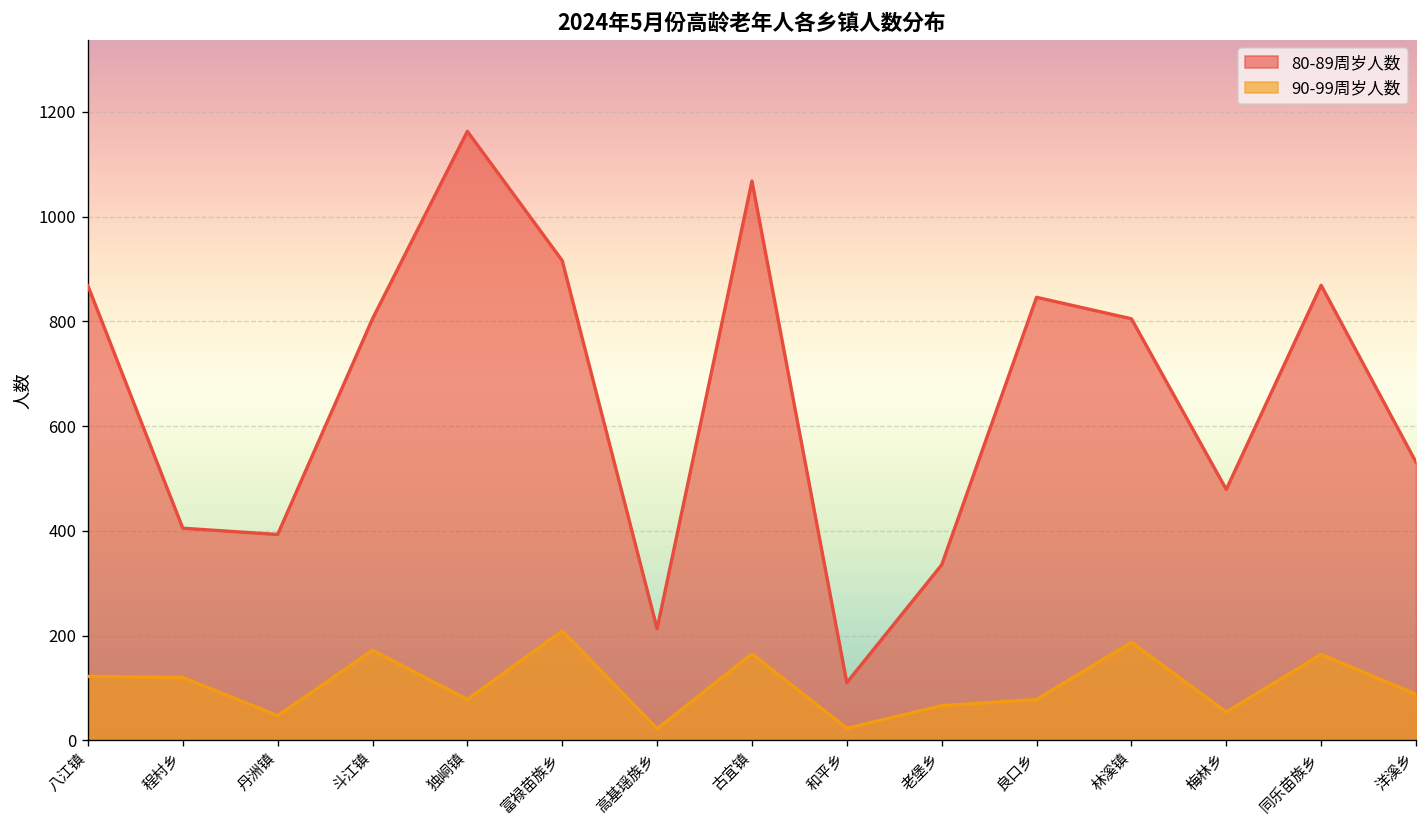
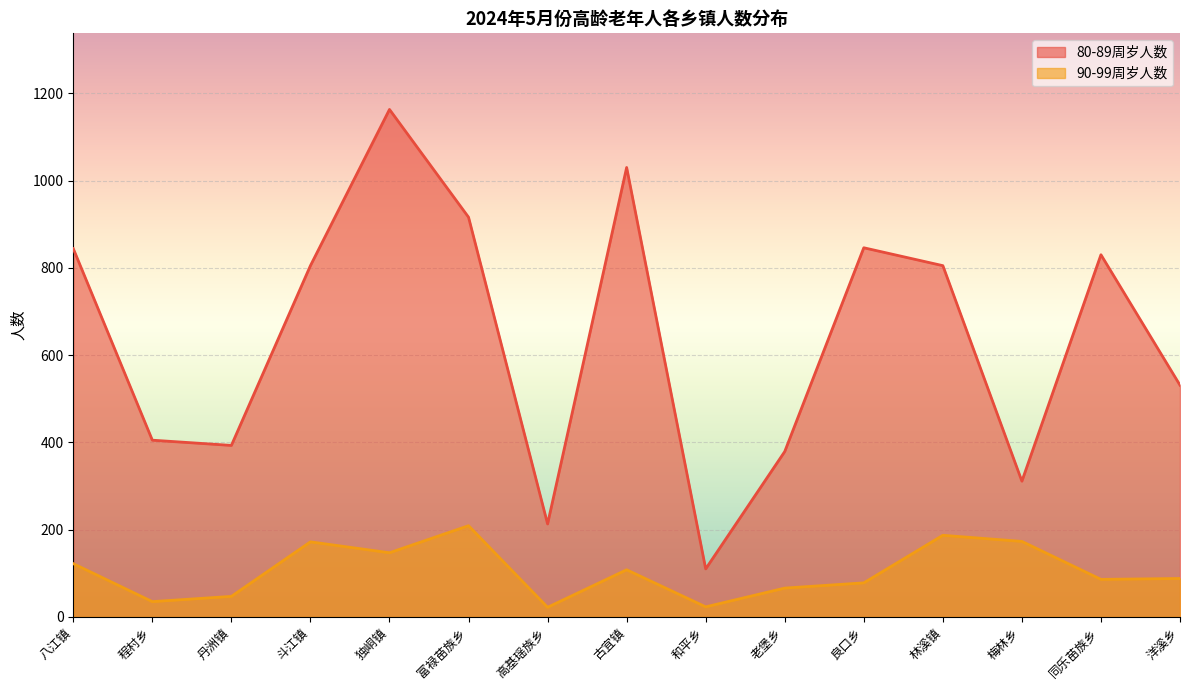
  {
    "80-89周岁人数": {
-     "八江镇": 870,
+     "八江镇": 840,
      "程村乡": 410,
      "丹洲镇": 390,
      "斗江镇": 810,
      "独峒镇": 1160,
      "富禄苗族乡": 920,
      "高基瑶族乡": 210,
-     "古宜镇": 1070,
+     "古宜镇": 1030,
      "和平乡": 110,
-     "老堡乡": 340,
+     "老堡乡": 380,
      "良口乡": 850,
      "林溪镇": 810,
-     "梅林乡": 480,
-     "同乐苗族乡": 870,
+     "梅林乡": 310,
+     "同乐苗族乡": 830,
      "洋溪乡": 530
    },
    "90-99周岁人数": {
      "八江镇": 120,
-     "程村乡": 120,
+     "程村乡": 40,
      "丹洲镇": 50,
      "斗江镇": 170,
-     "独峒镇": 80,
+     "独峒镇": 150,
      "富禄苗族乡": 210,
      "高基瑶族乡": 20,
-     "古宜镇": 170,
+     "古宜镇": 110,
      "和平乡": 20,
      "老堡乡": 70,
      "良口乡": 80,
      "林溪镇": 190,
-     "梅林乡": 50,
-     "同乐苗族乡": 160,
+     "梅林乡": 170,
+     "同乐苗族乡": 90,
      "洋溪乡": 90
    }
  }
